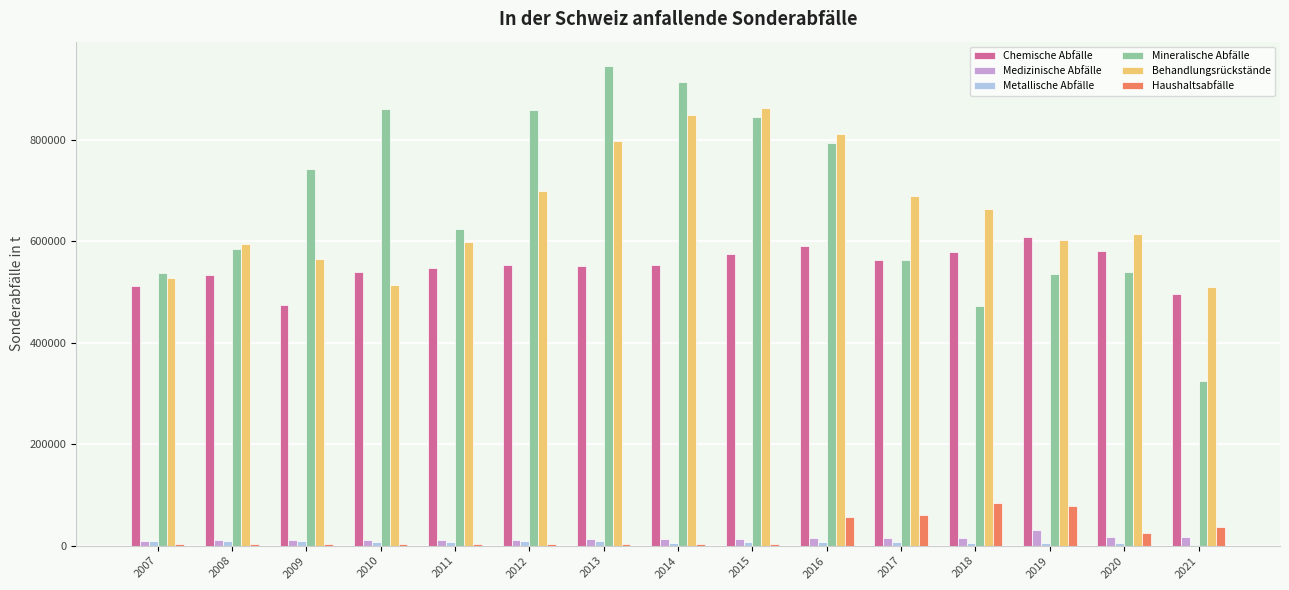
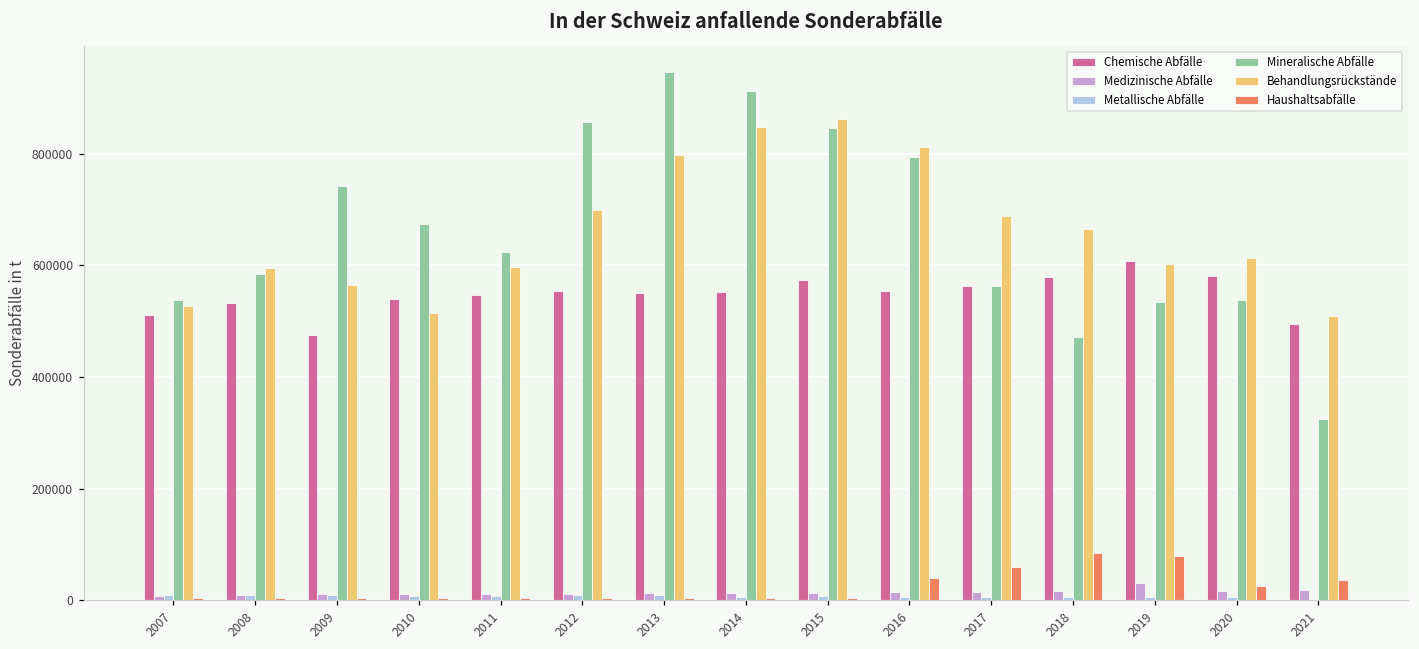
  {
    "Chemische Abfälle": {
      "2007": 510000,
      "2008": 530000,
      "2009": 480000,
      "2010": 540000,
      "2011": 550000,
      "2012": 550000,
      "2013": 550000,
      "2014": 550000,
      "2015": 570000,
-     "2016": 590000,
+     "2016": 560000,
      "2017": 560000,
      "2018": 580000,
      "2019": 610000,
      "2020": 580000,
      "2021": 500000
    },
    "Mineralische Abfälle": {
      "2007": 540000,
      "2008": 580000,
      "2009": 740000,
-     "2010": 860000,
+     "2010": 680000,
      "2011": 620000,
      "2012": 860000,
      "2013": 950000,
      "2014": 910000,
      "2015": 850000,
      "2016": 790000,
      "2017": 560000,
      "2018": 470000,
      "2019": 530000,
      "2020": 540000,
      "2021": 330000
    },
    "Behandlungsrückstände": {
      "2007": 530000,
      "2008": 590000,
      "2009": 570000,
      "2010": 510000,
      "2011": 600000,
      "2012": 700000,
      "2013": 800000,
      "2014": 850000,
      "2015": 860000,
      "2016": 810000,
      "2017": 690000,
      "2018": 660000,
      "2019": 600000,
      "2020": 610000,
      "2021": 510000
    },
    "Haushaltsabfälle": {
-     "2016": 60000,
+     "2016": 40000,
      "2017": 60000,
      "2018": 90000,
      "2019": 80000,
      "2020": 20000,
      "2021": 40000
    }
  }
